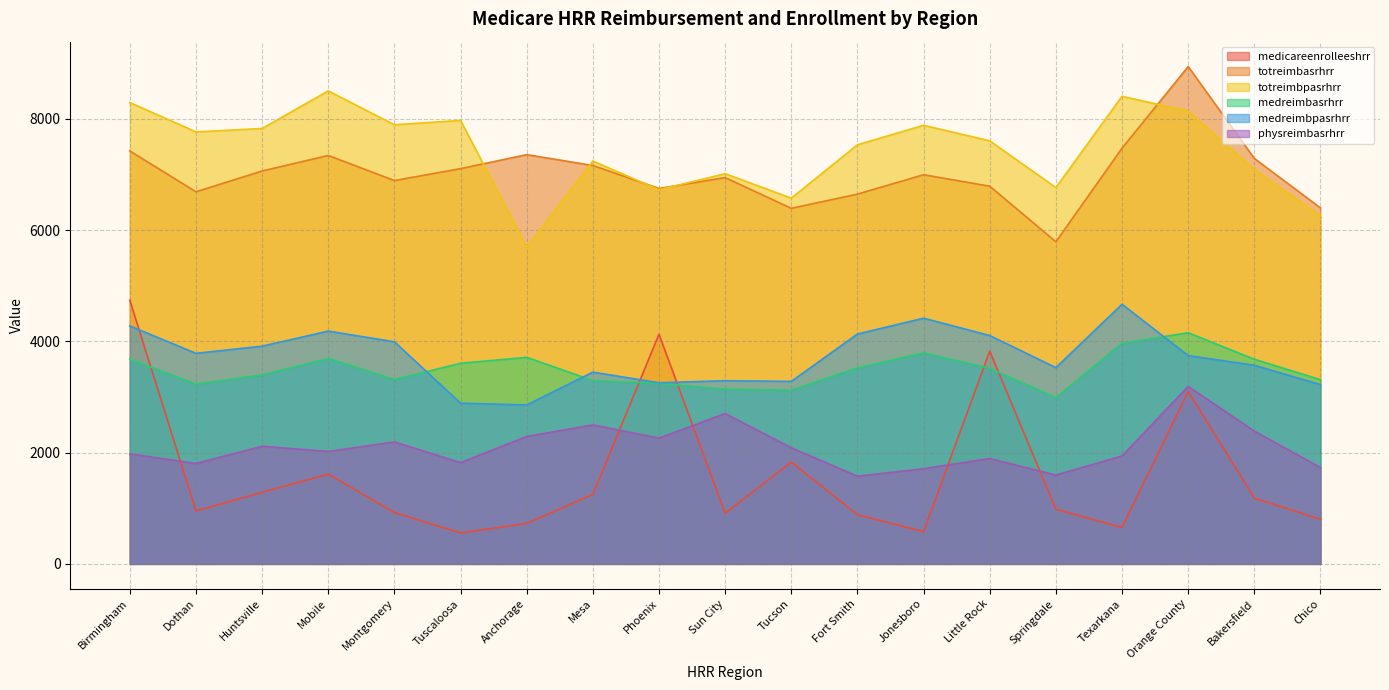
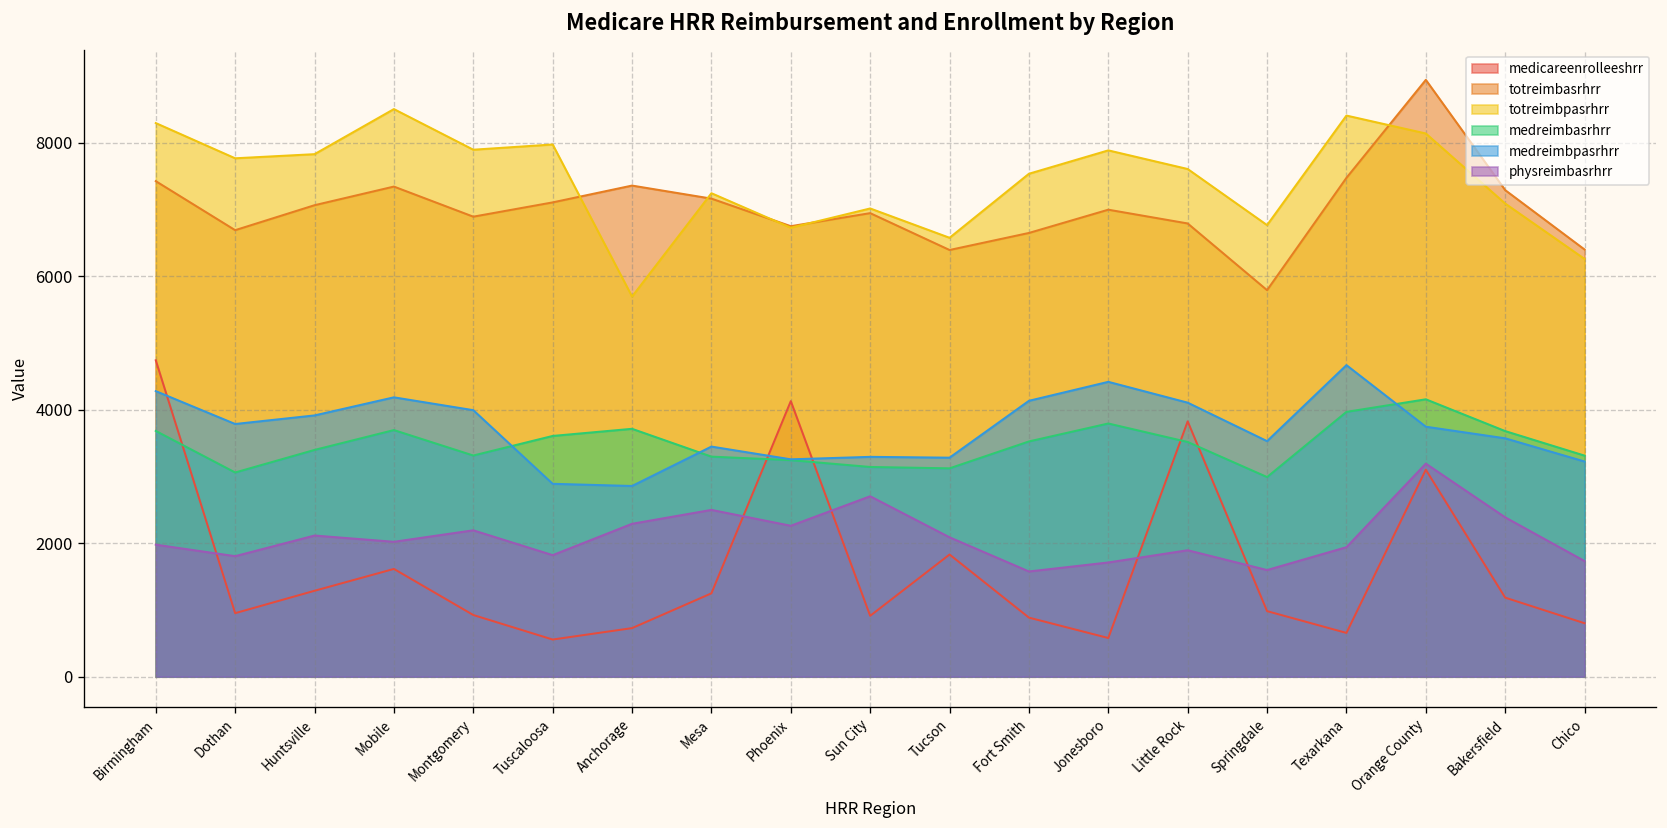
  {
    "totreimbpasrhrr": {
      "Birmingham": 8300,
      "Dothan": 7800,
      "Huntsville": 7800,
      "Mobile": 8500,
      "Montgomery": 7900,
      "Tuscaloosa": 8000,
      "Anchorage": 5700,
      "Mesa": 7200,
      "Sun City": 7000,
      "Tucson": 6600,
      "Fort Smith": 7500,
      "Jonesboro": 7900,
      "Little Rock": 7600,
      "Springdale": 6800,
      "Texarkana": 8400,
      "Orange County": 8100,
      "Bakersfield": 7100,
      "Chico": 6300
    },
    "medreimbasrhrr": {
      "Birmingham": 3700,
-     "Dothan": 3200,
+     "Dothan": 3100,
      "Huntsville": 3400,
      "Mobile": 3700,
      "Montgomery": 3300,
      "Tuscaloosa": 3600,
      "Anchorage": 3700,
      "Mesa": 3300,
      "Sun City": 3100,
      "Tucson": 3100,
      "Fort Smith": 3500,
      "Jonesboro": 3800,
      "Little Rock": 3500,
      "Springdale": 3000,
      "Texarkana": 4000,
      "Orange County": 4200,
      "Bakersfield": 3700,
      "Chico": 3300
    },
    "medreimbpasrhrr": {
      "Birmingham": 4300,
      "Dothan": 3800,
      "Huntsville": 3900,
      "Mobile": 4200,
      "Montgomery": 4000,
      "Tuscaloosa": 2900,
      "Anchorage": 2900,
      "Mesa": 3400,
      "Sun City": 3300,
      "Tucson": 3300,
      "Fort Smith": 4100,
      "Jonesboro": 4400,
      "Little Rock": 4100,
      "Springdale": 3500,
      "Texarkana": 4700,
      "Orange County": 3700,
      "Bakersfield": 3600,
      "Chico": 3200
    },
    "physreimbasrhrr": {
      "Birmingham": 2000,
      "Dothan": 1800,
      "Huntsville": 2100,
      "Mobile": 2000,
      "Montgomery": 2200,
      "Tuscaloosa": 1800,
      "Anchorage": 2300,
      "Mesa": 2500,
      "Phoenix": 2300,
      "Sun City": 2700,
      "Tucson": 2100,
      "Fort Smith": 1600,
      "Jonesboro": 1700,
      "Little Rock": 1900,
      "Springdale": 1600,
      "Texarkana": 1900,
      "Orange County": 3200,
      "Bakersfield": 2400,
      "Chico": 1700
    }
  }
